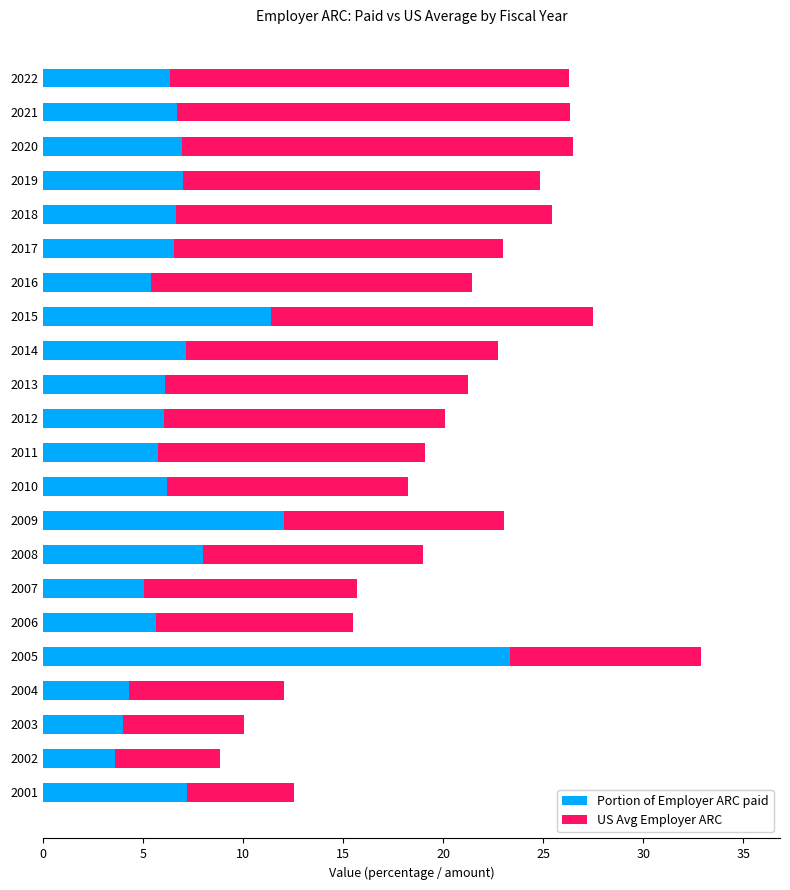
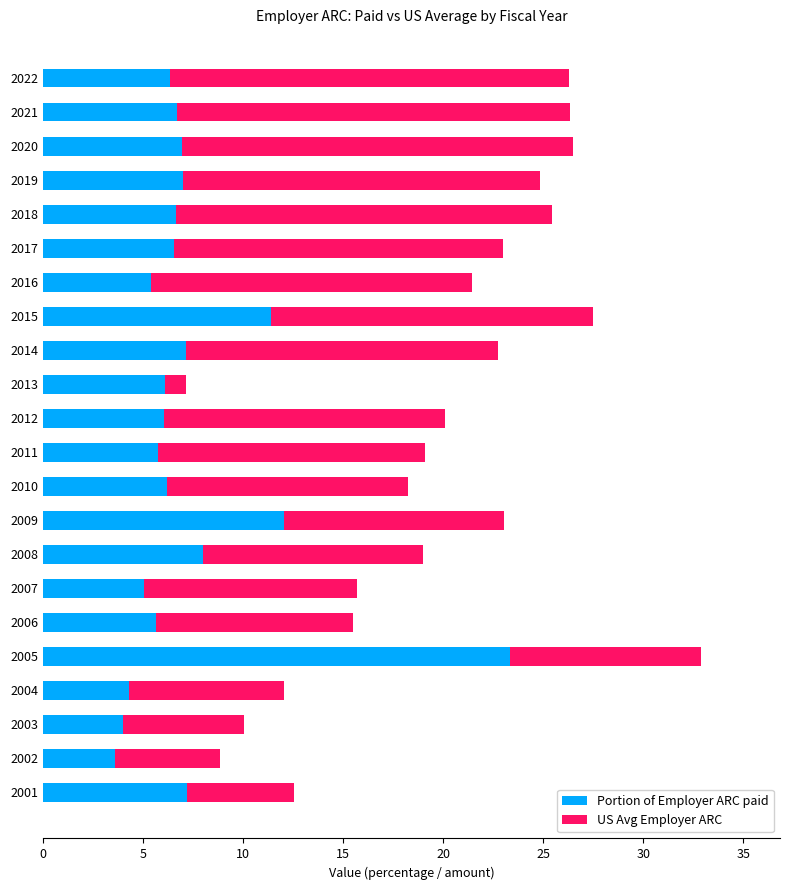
  {
    "Portion of Employer ARC paid": {
      "2022": 6.4,
      "2021": 6.7,
      "2020": 7.0,
      "2019": 7.0,
      "2018": 6.6,
      "2017": 6.5,
      "2016": 5.4,
      "2015": 11.4,
      "2014": 7.1,
      "2013": 6.1,
      "2012": 6.1,
      "2011": 5.8,
      "2010": 6.2,
      "2009": 12.0,
      "2008": 8.0,
      "2007": 5.1,
      "2006": 5.6,
      "2005": 23.3,
      "2004": 4.3,
      "2003": 4.0,
      "2002": 3.6,
      "2001": 7.2
    },
    "US Avg Employer ARC": {
      "2022": 19.9,
      "2021": 19.6,
      "2020": 19.5,
      "2019": 17.8,
      "2018": 18.8,
      "2017": 16.4,
      "2016": 16.1,
      "2015": 16.1,
      "2014": 15.6,
-     "2013": 15.1,
+     "2013": 1.1,
      "2012": 14.0,
      "2011": 13.4,
      "2010": 12.0,
      "2009": 11.0,
      "2008": 11.0,
      "2007": 10.6,
      "2006": 9.9,
      "2005": 9.6,
      "2004": 7.7,
      "2003": 6.0,
      "2002": 5.2,
      "2001": 5.3
    }
  }
